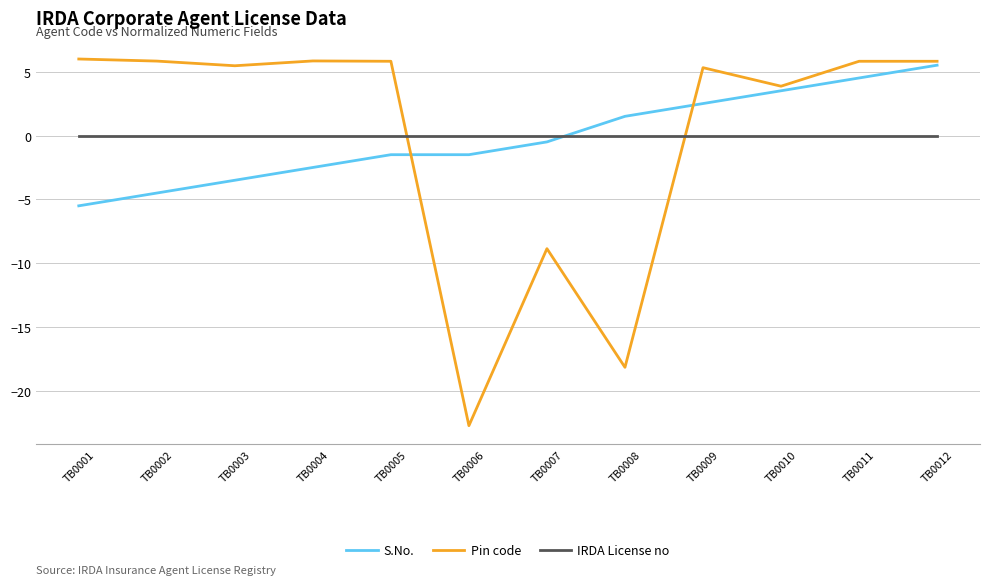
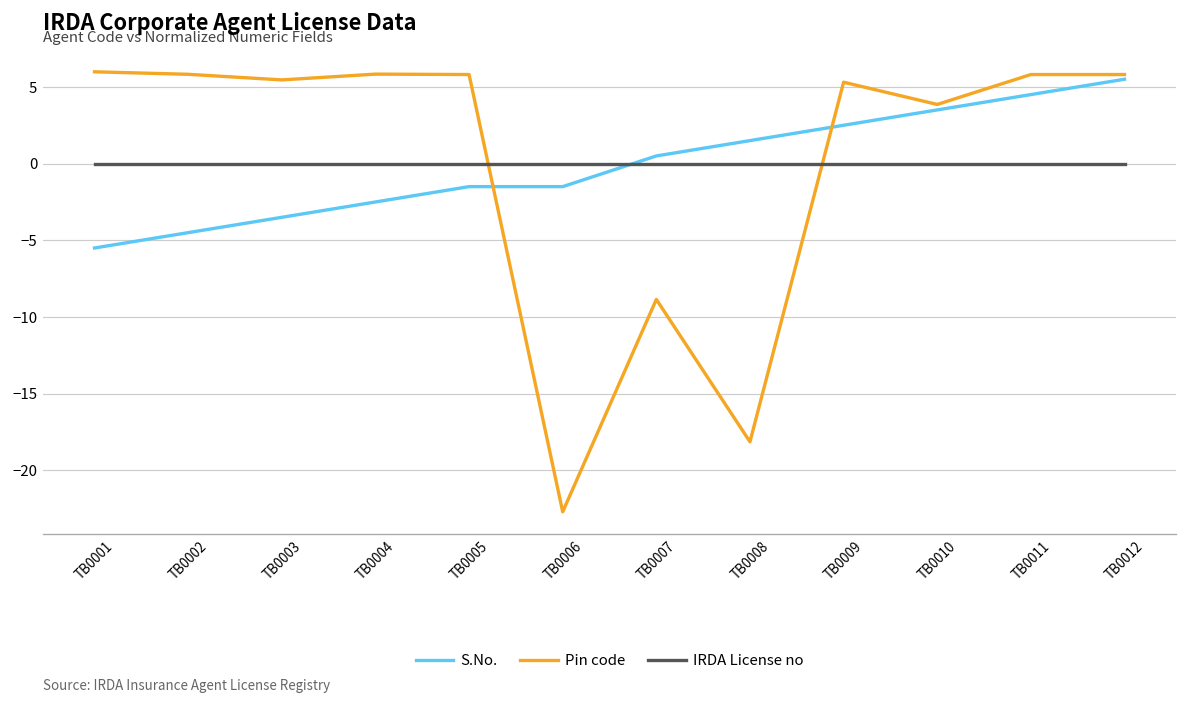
  {
    "S.No.": {
      "TB0001": -5.5,
      "TB0002": -4.5,
      "TB0003": -3.5,
      "TB0004": -2.5,
      "TB0005": -1.5,
      "TB0006": -1.5,
-     "TB0007": -0.5,
+     "TB0007": 0.5,
      "TB0008": 1.5,
      "TB0009": 2.5,
      "TB0010": 3.5,
      "TB0011": 4.5,
      "TB0012": 5.5
    },
    "Pin code": {
      "TB0001": 6.0,
      "TB0002": 5.8,
      "TB0003": 5.5,
      "TB0004": 5.8,
      "TB0005": 5.8,
      "TB0006": -22.7,
      "TB0007": -8.9,
      "TB0008": -18.1,
      "TB0009": 5.3,
      "TB0010": 3.9,
      "TB0011": 5.8,
      "TB0012": 5.8
    },
    "IRDA License no": {
      "TB0001": 0.0,
      "TB0002": 0.0,
      "TB0003": 0.0,
      "TB0004": 0.0,
      "TB0005": 0.0,
      "TB0006": 0.0,
      "TB0007": 0.0,
      "TB0008": 0.0,
      "TB0009": 0.0,
      "TB0010": 0.0,
      "TB0011": 0.0,
      "TB0012": 0.0
    }
  }
